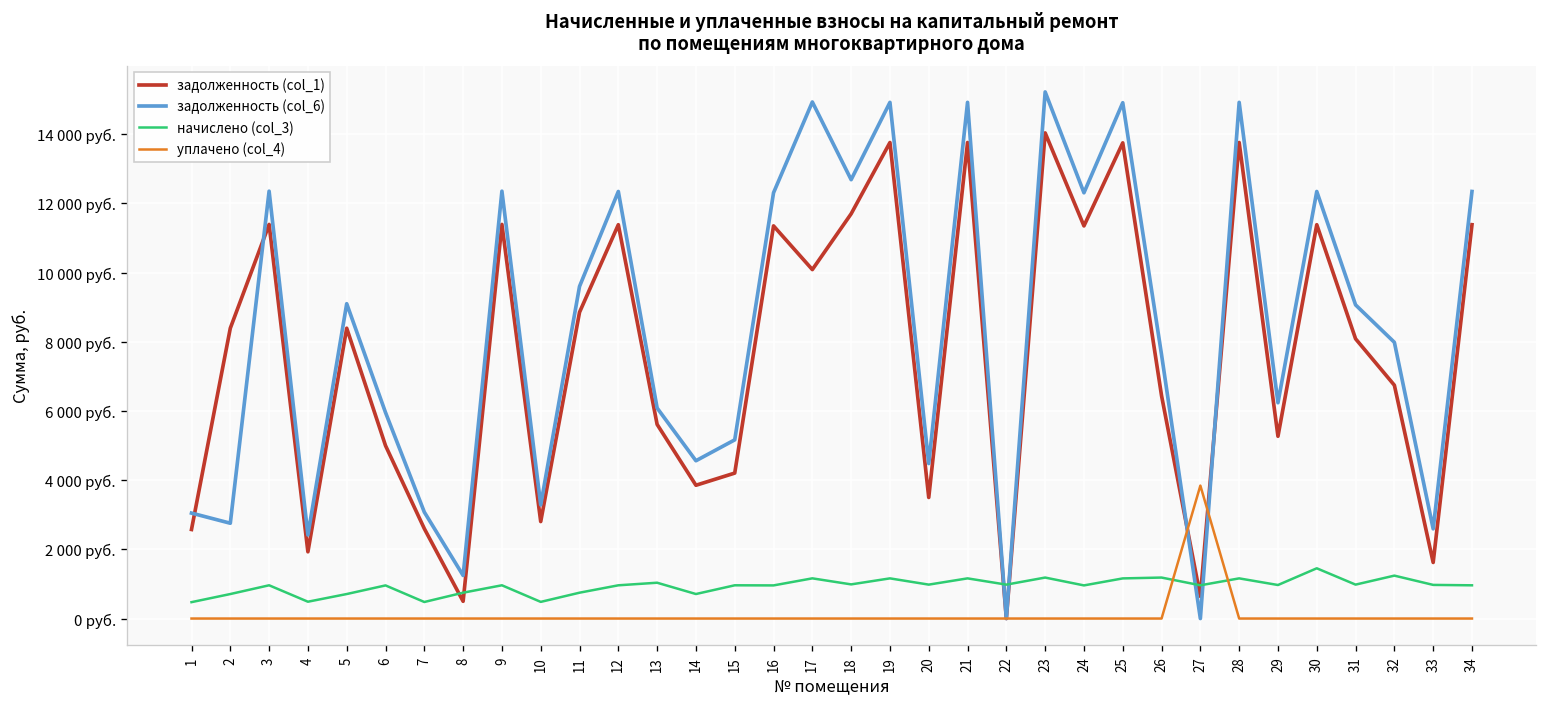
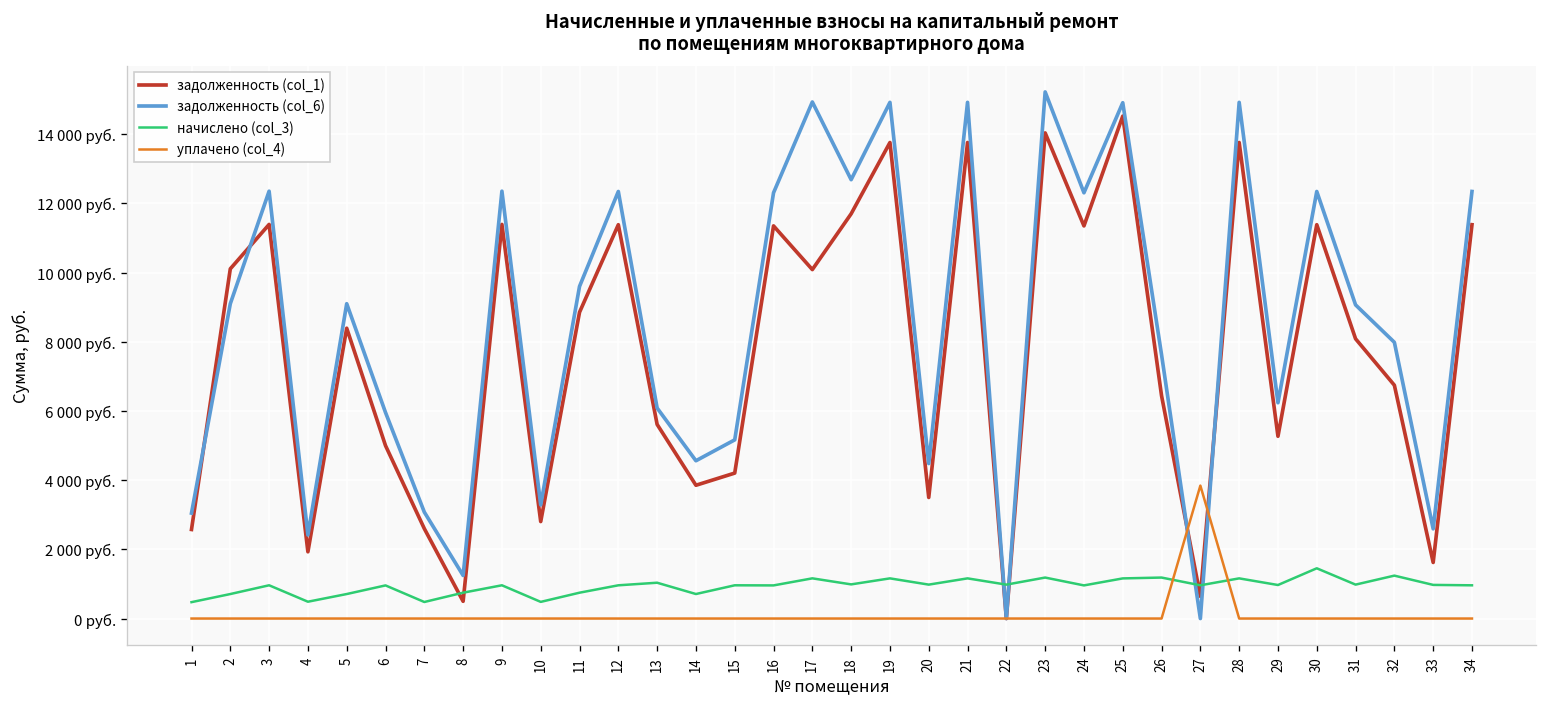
  {
    "задолженность (col_1)": {
      "1": "2600 руб.",
-     "2": "8400 руб.",
+     "2": "10100 руб.",
      "3": "11400 руб.",
      "4": "1900 руб.",
      "5": "8400 руб.",
      "6": "5000 руб.",
      "7": "2600 руб.",
      "8": "500 руб.",
      "9": "11400 руб.",
      "10": "2800 руб.",
      "11": "8900 руб.",
      "12": "11400 руб.",
      "13": "5600 руб.",
      "14": "3900 руб.",
      "15": "4200 руб.",
      "16": "11300 руб.",
      "17": "10100 руб.",
      "18": "11700 руб.",
      "19": "13800 руб.",
      "20": "3500 руб.",
      "21": "13800 руб.",
      "23": "14000 руб.",
      "24": "11300 руб.",
-     "25": "13700 руб.",
+     "25": "14500 руб.",
      "26": "6400 руб.",
      "27": "600 руб.",
      "28": "13800 руб.",
      "29": "5300 руб.",
      "30": "11400 руб.",
      "31": "8100 руб.",
      "32": "6700 руб.",
      "33": "1600 руб.",
      "34": "11400 руб."
    },
    "задолженность (col_6)": {
      "1": "3000 руб.",
-     "2": "2800 руб.",
+     "2": "9100 руб.",
      "3": "12400 руб.",
      "4": "2400 руб.",
      "5": "9100 руб.",
      "6": "6000 руб.",
      "7": "3100 руб.",
      "8": "1200 руб.",
      "9": "12400 руб.",
      "10": "3300 руб.",
      "11": "9600 руб.",
      "12": "12300 руб.",
      "13": "6100 руб.",
      "14": "4600 руб.",
      "15": "5200 руб.",
      "16": "12300 руб.",
      "17": "14900 руб.",
      "18": "12700 руб.",
      "19": "14900 руб.",
      "20": "4500 руб.",
      "21": "14900 руб.",
      "23": "15200 руб.",
      "24": "12300 руб.",
      "25": "14900 руб.",
      "26": "7600 руб.",
      "27": "0 руб.",
      "28": "14900 руб.",
      "29": "6200 руб.",
      "30": "12300 руб.",
      "31": "9100 руб.",
      "32": "8000 руб.",
      "33": "2600 руб.",
      "34": "12300 руб."
    },
    "начислено (col_3)": {
      "1": "500 руб.",
      "2": "700 руб.",
      "3": "1000 руб.",
      "4": "500 руб.",
      "5": "700 руб.",
      "6": "1000 руб.",
      "7": "500 руб.",
      "8": "700 руб.",
      "9": "1000 руб.",
      "10": "500 руб.",
      "11": "700 руб.",
      "12": "1000 руб.",
      "13": "1000 руб.",
      "14": "700 руб.",
      "15": "1000 руб.",
      "16": "1000 руб.",
      "17": "1200 руб.",
      "18": "1000 руб.",
      "19": "1200 руб.",
      "20": "1000 руб.",
      "21": "1200 руб.",
      "22": "1000 руб.",
      "23": "1200 руб.",
      "24": "1000 руб.",
      "25": "1200 руб.",
      "26": "1200 руб.",
      "27": "1000 руб.",
      "28": "1200 руб.",
      "29": "1000 руб.",
      "30": "1500 руб.",
      "31": "1000 руб.",
      "32": "1200 руб.",
      "33": "1000 руб.",
      "34": "1000 руб."
    },
    "уплачено (col_4)": {
      "1": "0 руб.",
      "2": "0 руб.",
      "3": "0 руб.",
      "4": "0 руб.",
      "5": "0 руб.",
      "6": "0 руб.",
      "7": "0 руб.",
      "8": "0 руб.",
      "9": "0 руб.",
      "10": "0 руб.",
      "11": "0 руб.",
      "12": "0 руб.",
      "13": "0 руб.",
      "14": "0 руб.",
      "15": "0 руб.",
      "16": "0 руб.",
      "17": "0 руб.",
      "18": "0 руб.",
      "19": "0 руб.",
      "20": "0 руб.",
      "21": "0 руб.",
      "23": "0 руб.",
      "24": "0 руб.",
      "25": "0 руб.",
      "26": "0 руб.",
      "27": "3800 руб.",
      "28": "0 руб.",
      "29": "0 руб.",
      "30": "0 руб.",
      "31": "0 руб.",
      "32": "0 руб.",
      "33": "0 руб.",
      "34": "0 руб."
    }
  }
